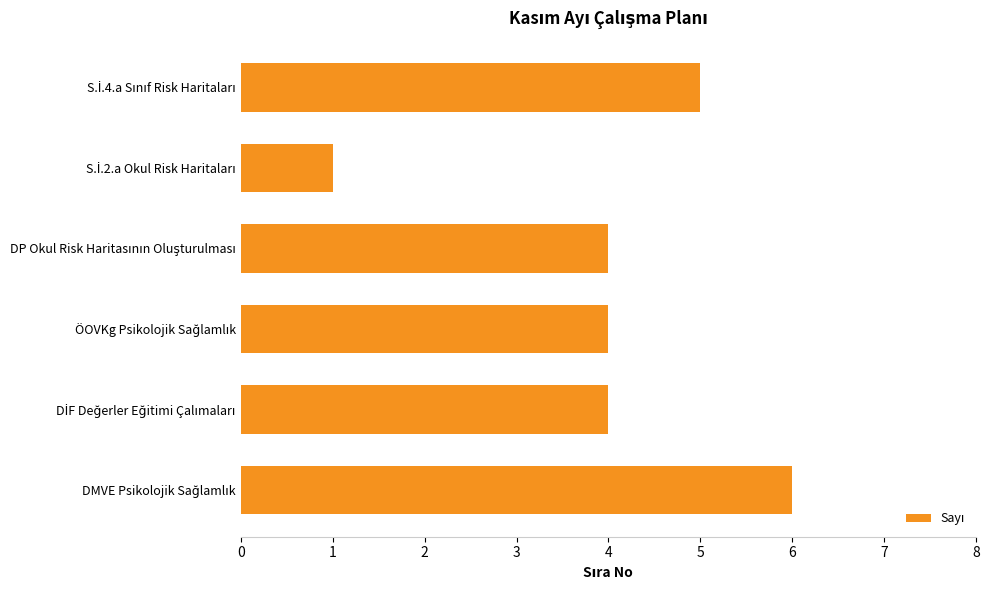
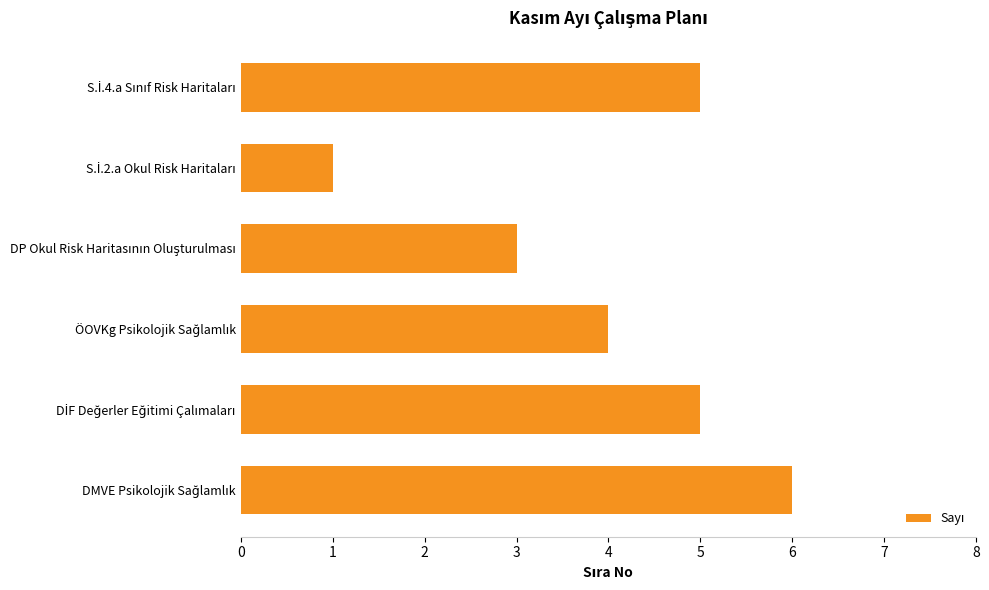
  {
    "S.İ.4.a Sınıf Risk Haritaları": 5,
    "S.İ.2.a Okul Risk Haritaları": 1,
-   "DP Okul Risk Haritasının Oluşturulması": 4,
+   "DP Okul Risk Haritasının Oluşturulması": 3,
    "ÖOVKg Psikolojik Sağlamlık": 4,
-   "DİF Değerler Eğitimi Çalımaları": 4,
+   "DİF Değerler Eğitimi Çalımaları": 5,
    "DMVE Psikolojik Sağlamlık": 6
  }
